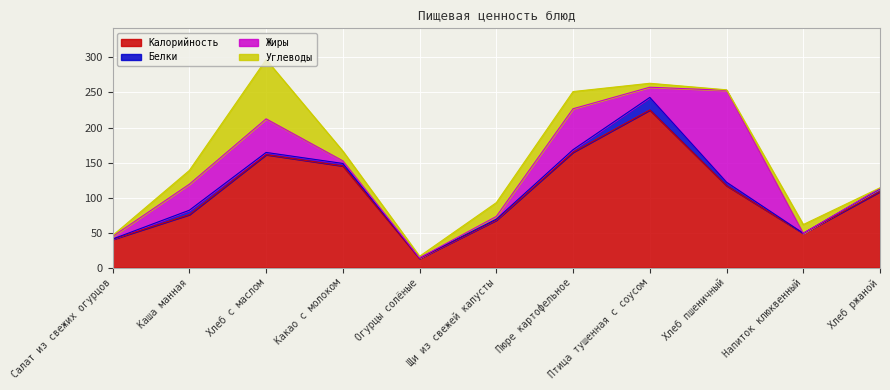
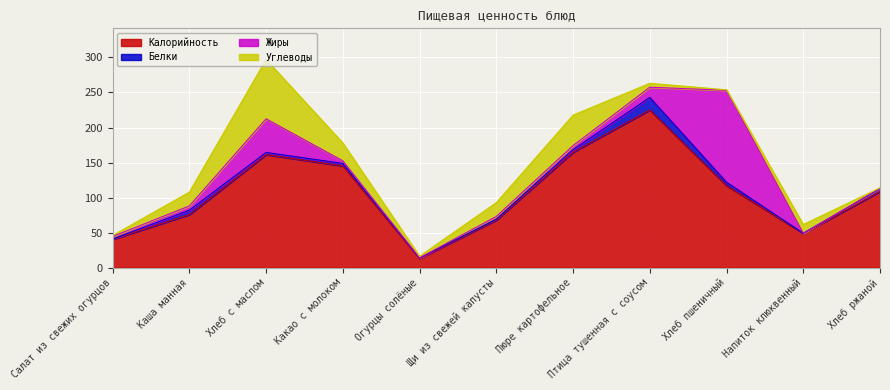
  {
    "Калорийность": {
      "Каша манная": 80,
      "Птица тушенная с соусом": 230,
      "Хлеб пшеничный": 120,
      "Хлеб ржаной": 110
    },
    "Белки": {
      "Каша манная": 10,
      "Птица тушенная с соусом": 20,
      "Хлеб пшеничный": 0
    },
    "Жиры": {
-     "Каша манная": 40,
+     "Каша манная": 10,
      "Хлеб с маслом": 50,
      "Какао с молоком": 0,
      "Щи из свежей капусты": 0,
-     "Пюре картофельное": 60,
+     "Пюре картофельное": 10,
      "Птица тушенная с соусом": 10
    },
    "Углеводы": {
      "Каша манная": 20,
-     "Какао с молоком": 10,
+     "Какао с молоком": 30,
      "Щи из свежей капусты": 20,
-     "Пюре картофельное": 20,
+     "Пюре картофельное": 40,
      "Птица тушенная с соусом": 10,
      "Напиток клюквенный": 10
    }
  }
